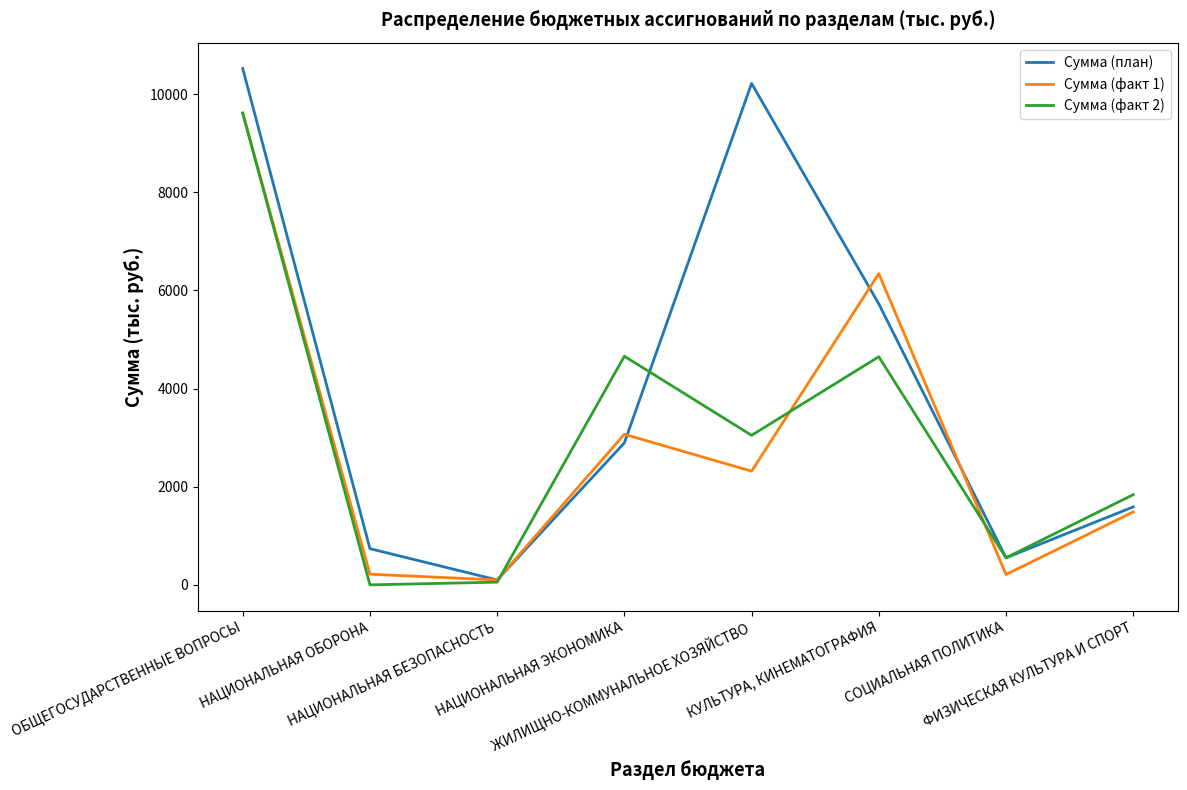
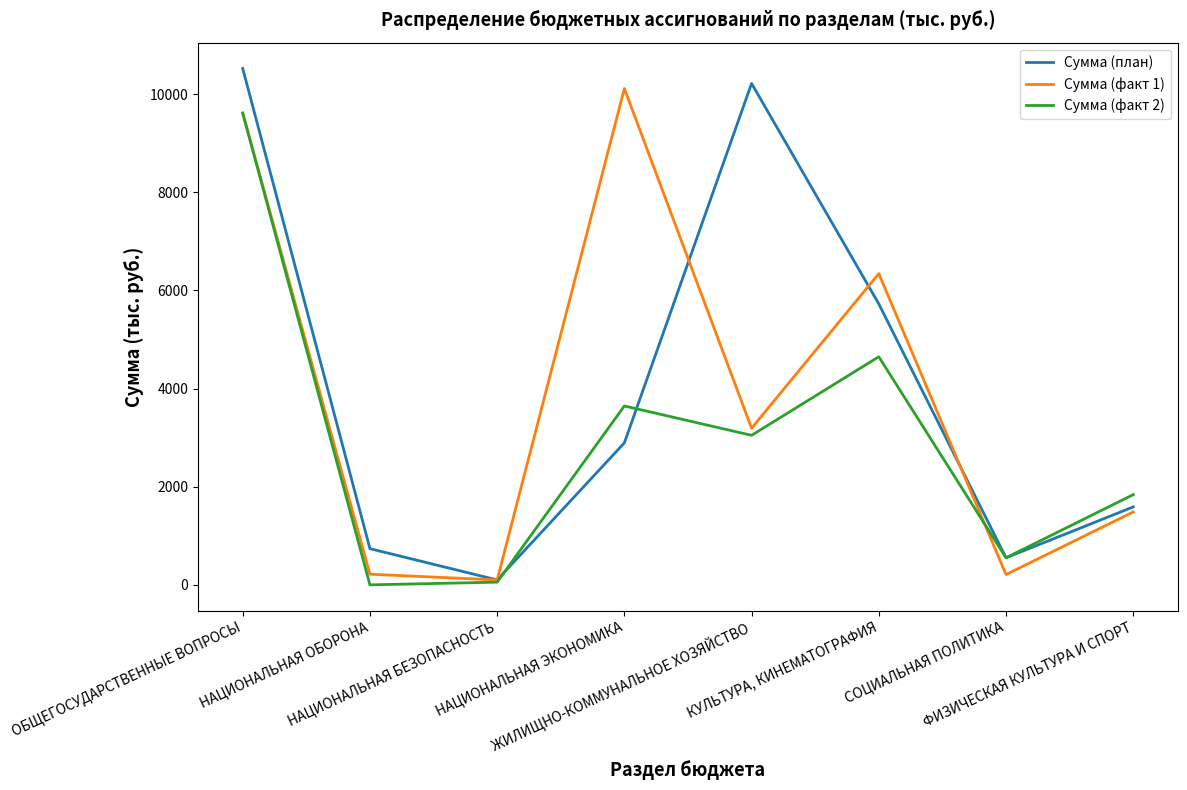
  {
    "Сумма (план)": {
      "ОБЩЕГОСУДАРСТВЕННЫЕ ВОПРОСЫ": 10500,
      "НАЦИОНАЛЬНАЯ ОБОРОНА": 700,
      "НАЦИОНАЛЬНАЯ ЭКОНОМИКА": 2900,
      "ЖИЛИЩНО-КОММУНАЛЬНОЕ ХОЗЯЙСТВО": 10200,
      "КУЛЬТУРА, КИНЕМАТОГРАФИЯ": 5700,
      "ФИЗИЧЕСКАЯ КУЛЬТУРА И СПОРТ": 1600
    },
    "Сумма (факт 1)": {
      "НАЦИОНАЛЬНАЯ ОБОРОНА": 200,
-     "НАЦИОНАЛЬНАЯ ЭКОНОМИКА": 3100,
-     "ЖИЛИЩНО-КОММУНАЛЬНОЕ ХОЗЯЙСТВО": 2300,
+     "НАЦИОНАЛЬНАЯ ЭКОНОМИКА": 10100,
+     "ЖИЛИЩНО-КОММУНАЛЬНОЕ ХОЗЯЙСТВО": 3200,
      "КУЛЬТУРА, КИНЕМАТОГРАФИЯ": 6300,
      "СОЦИАЛЬНАЯ ПОЛИТИКА": 200,
      "ФИЗИЧЕСКАЯ КУЛЬТУРА И СПОРТ": 1500
    },
    "Сумма (факт 2)": {
      "НАЦИОНАЛЬНАЯ ОБОРОНА": 0,
-     "НАЦИОНАЛЬНАЯ ЭКОНОМИКА": 4700,
+     "НАЦИОНАЛЬНАЯ ЭКОНОМИКА": 3600,
      "ЖИЛИЩНО-КОММУНАЛЬНОЕ ХОЗЯЙСТВО": 3000,
      "КУЛЬТУРА, КИНЕМАТОГРАФИЯ": 4600,
      "ФИЗИЧЕСКАЯ КУЛЬТУРА И СПОРТ": 1800
    }
  }
